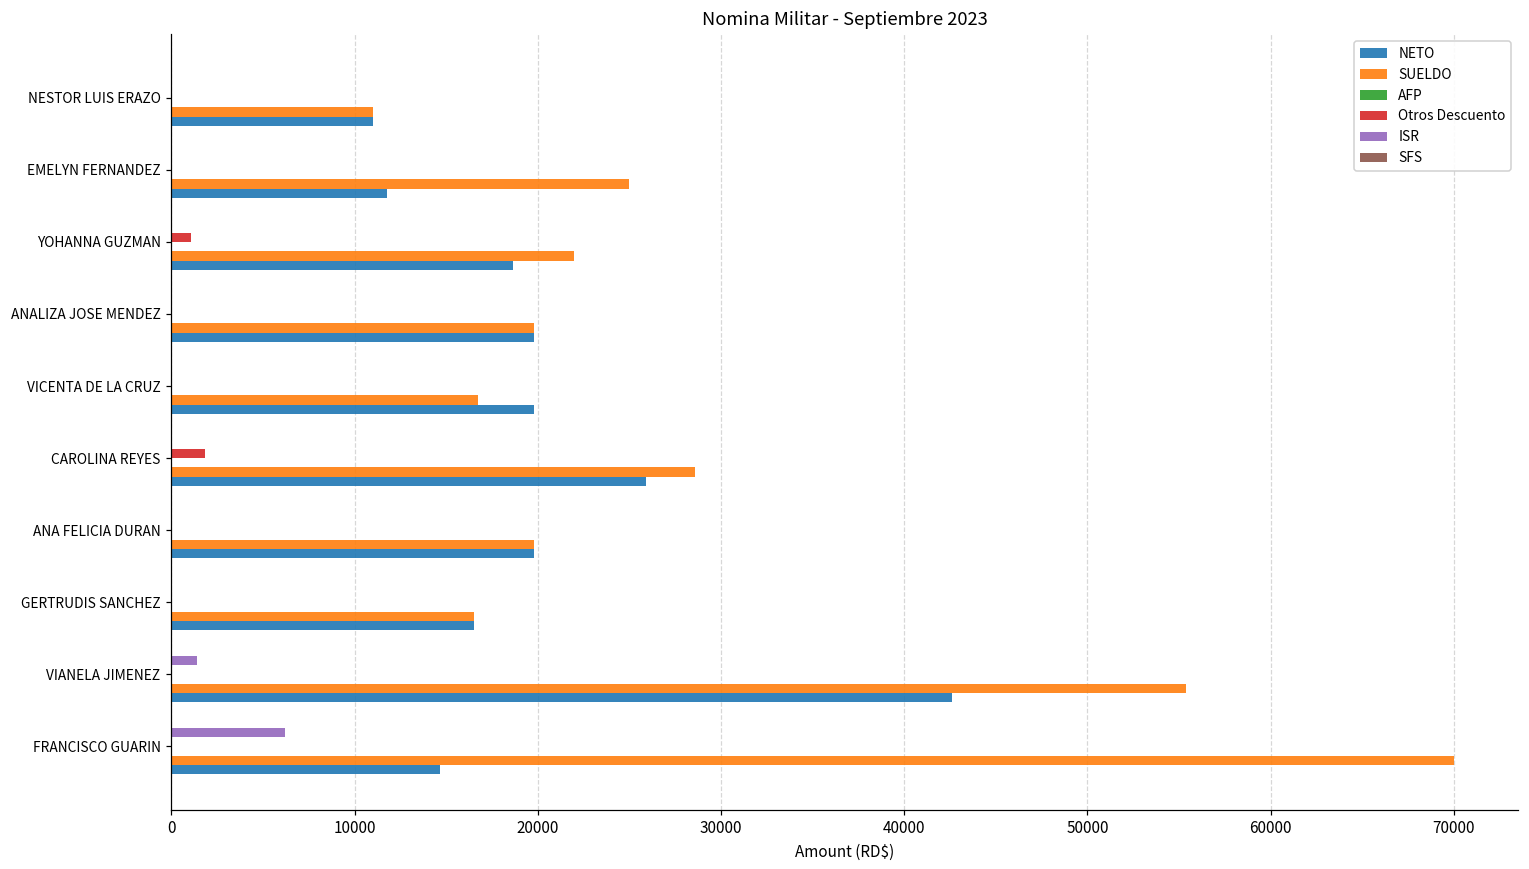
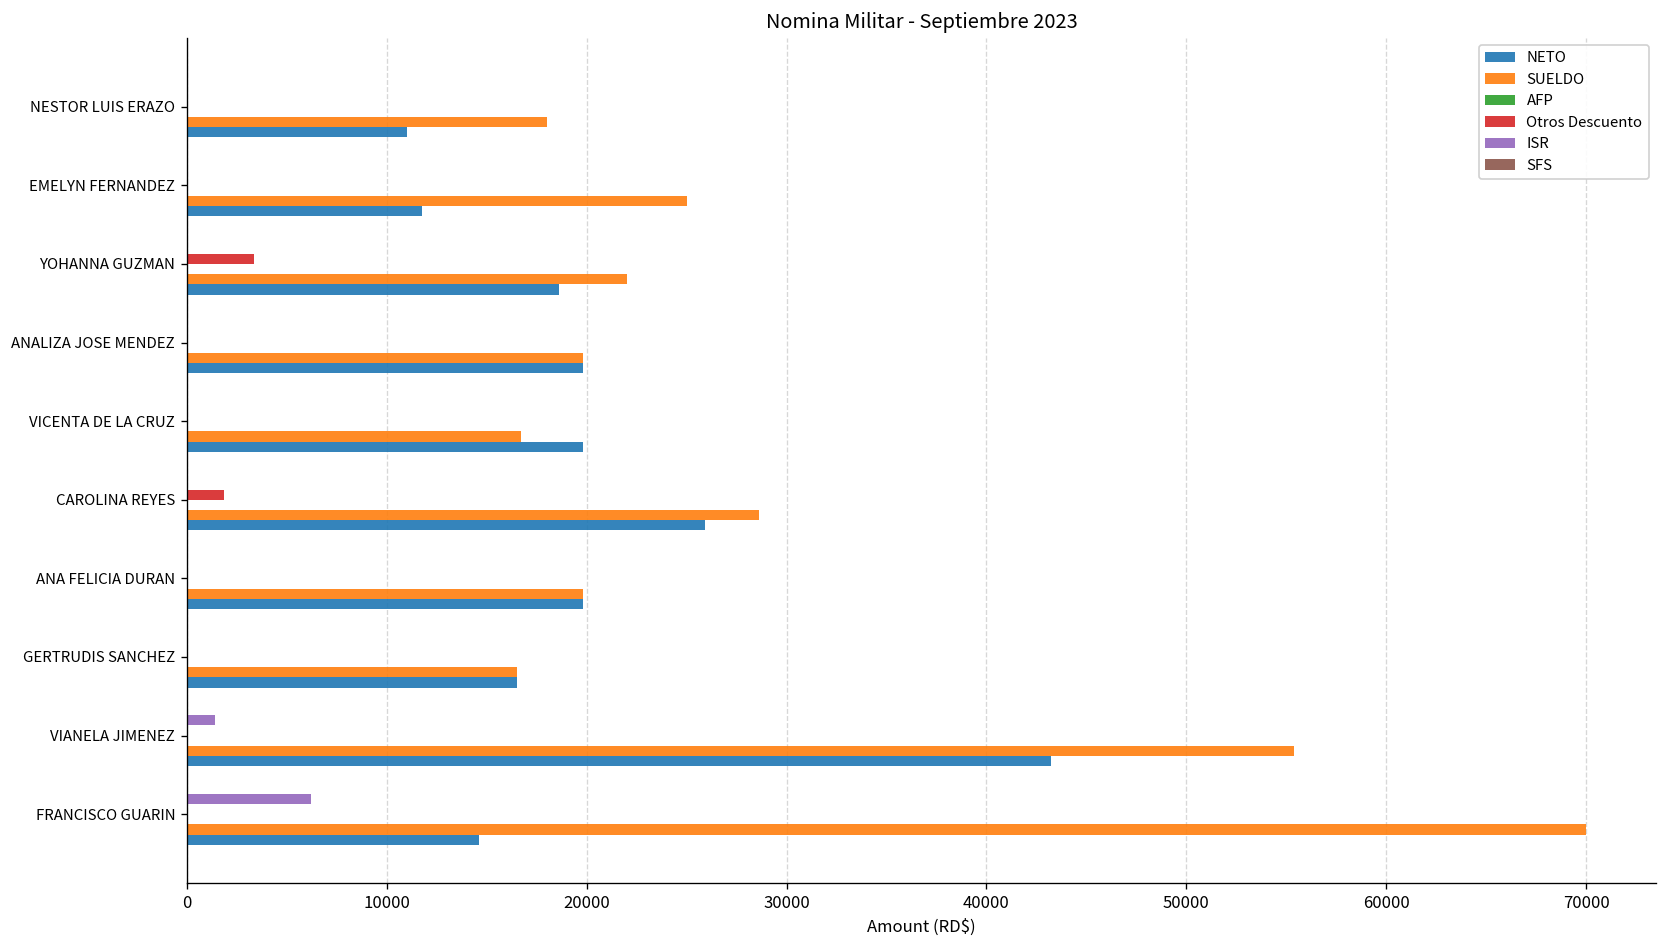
  {
    "NETO": {
      "NESTOR LUIS ERAZO": 11000,
      "EMELYN FERNANDEZ": 11800,
      "YOHANNA GUZMAN": 18600,
      "ANALIZA JOSE MENDEZ": 19800,
      "VICENTA DE LA CRUZ": 19800,
      "CAROLINA REYES": 25900,
      "ANA FELICIA DURAN": 19800,
      "GERTRUDIS SANCHEZ": 16500,
-     "VIANELA JIMENEZ": 42600,
+     "VIANELA JIMENEZ": 43200,
      "FRANCISCO GUARIN": 14600
    },
    "SUELDO": {
-     "NESTOR LUIS ERAZO": 11000,
+     "NESTOR LUIS ERAZO": 18000,
      "EMELYN FERNANDEZ": 25000,
      "YOHANNA GUZMAN": 22000,
      "ANALIZA JOSE MENDEZ": 19800,
      "VICENTA DE LA CRUZ": 16700,
      "CAROLINA REYES": 28600,
      "ANA FELICIA DURAN": 19800,
      "GERTRUDIS SANCHEZ": 16500,
      "VIANELA JIMENEZ": 55400,
      "FRANCISCO GUARIN": 70000
    },
    "AFP": {
      "NESTOR LUIS ERAZO": 0,
      "EMELYN FERNANDEZ": 0,
      "YOHANNA GUZMAN": 0,
      "ANALIZA JOSE MENDEZ": 0,
      "VICENTA DE LA CRUZ": 0,
      "CAROLINA REYES": 0,
      "ANA FELICIA DURAN": 0,
      "GERTRUDIS SANCHEZ": 0,
      "VIANELA JIMENEZ": 0,
      "FRANCISCO GUARIN": 0
    },
    "Otros Descuento": {
      "NESTOR LUIS ERAZO": 0,
      "EMELYN FERNANDEZ": 0,
-     "YOHANNA GUZMAN": 1100,
+     "YOHANNA GUZMAN": 3400,
      "ANALIZA JOSE MENDEZ": 0,
      "VICENTA DE LA CRUZ": 0,
      "CAROLINA REYES": 1800,
      "ANA FELICIA DURAN": 0,
      "GERTRUDIS SANCHEZ": 0,
      "VIANELA JIMENEZ": 0,
      "FRANCISCO GUARIN": 0
    },
    "ISR": {
      "NESTOR LUIS ERAZO": 0,
      "EMELYN FERNANDEZ": 0,
      "YOHANNA GUZMAN": 0,
      "ANALIZA JOSE MENDEZ": 0,
      "VICENTA DE LA CRUZ": 0,
      "CAROLINA REYES": 0,
      "ANA FELICIA DURAN": 0,
      "GERTRUDIS SANCHEZ": 0,
      "VIANELA JIMENEZ": 1400,
      "FRANCISCO GUARIN": 6200
    },
    "SFS": {
      "NESTOR LUIS ERAZO": 0,
      "EMELYN FERNANDEZ": 0,
      "YOHANNA GUZMAN": 0,
      "ANALIZA JOSE MENDEZ": 0,
      "VICENTA DE LA CRUZ": 0,
      "CAROLINA REYES": 0,
      "ANA FELICIA DURAN": 0,
      "GERTRUDIS SANCHEZ": 0,
      "VIANELA JIMENEZ": 0,
      "FRANCISCO GUARIN": 0
    }
  }
